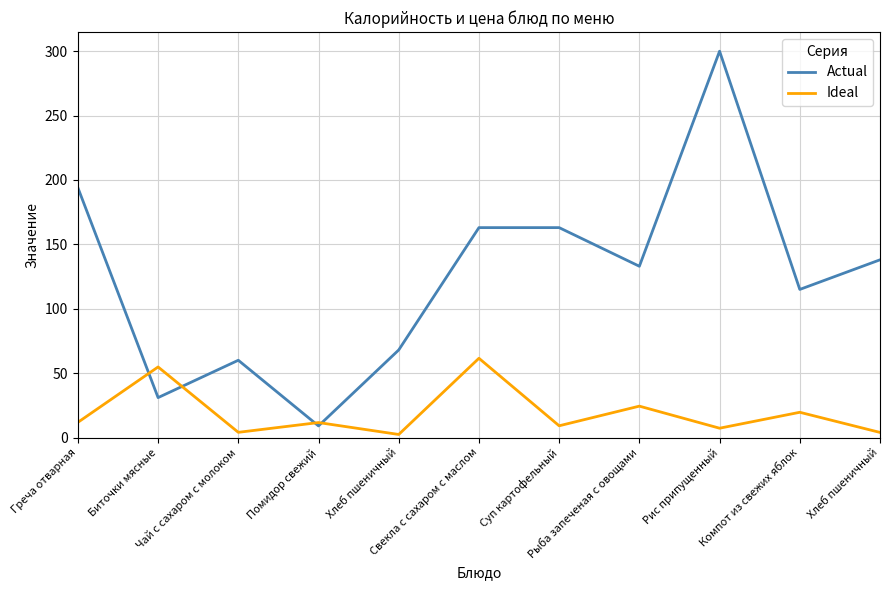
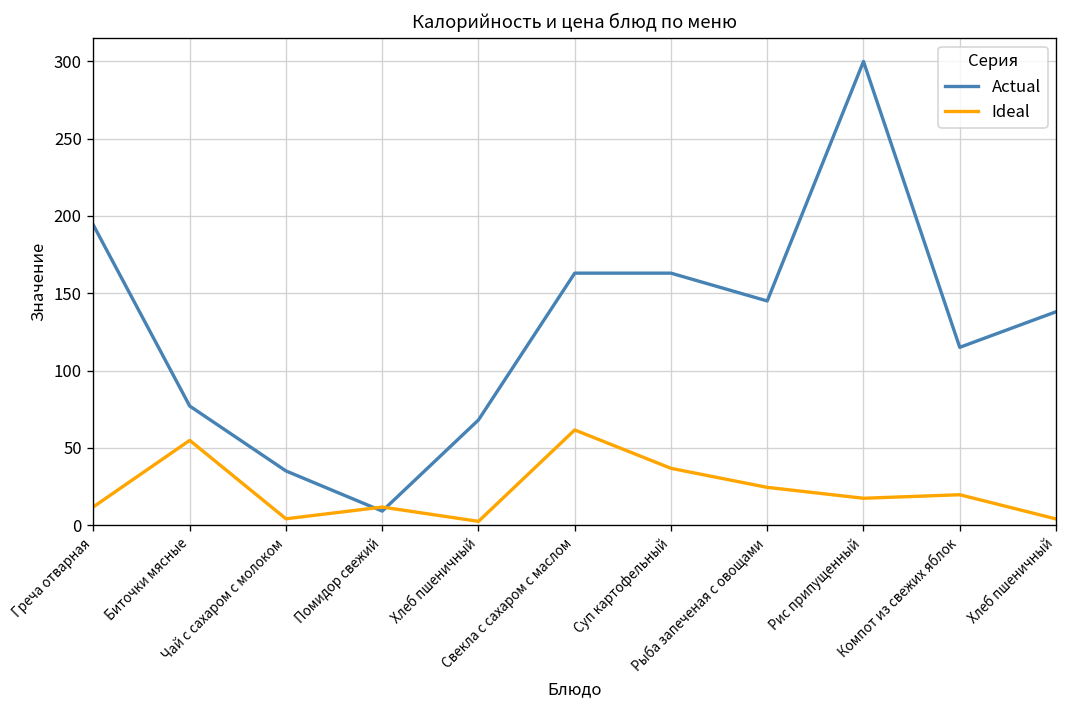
  {
    "Actual": {
      "Греча отварная": 194,
-     "Биточки мясные": 31,
-     "Чай с сахаром с молоком": 60,
+     "Биточки мясные": 77,
+     "Чай с сахаром с молоком": 35,
      "Помидор свежий": 9,
      "Свекла с сахаром с маслом": 163,
      "Суп картофельный": 163,
-     "Рыба запеченая с овощами": 133,
+     "Рыба запеченая с овощами": 145,
      "Рис припущенный": 300,
      "Компот из свежих яблок": 115
    },
    "Ideal": {
      "Греча отварная": 12,
      "Биточки мясные": 55,
      "Чай с сахаром с молоком": 4,
      "Помидор свежий": 12,
      "Свекла с сахаром с маслом": 62,
-     "Суп картофельный": 9,
+     "Суп картофельный": 37,
      "Рыба запеченая с овощами": 24,
-     "Рис припущенный": 7,
+     "Рис припущенный": 17,
      "Компот из свежих яблок": 20
    }
  }
